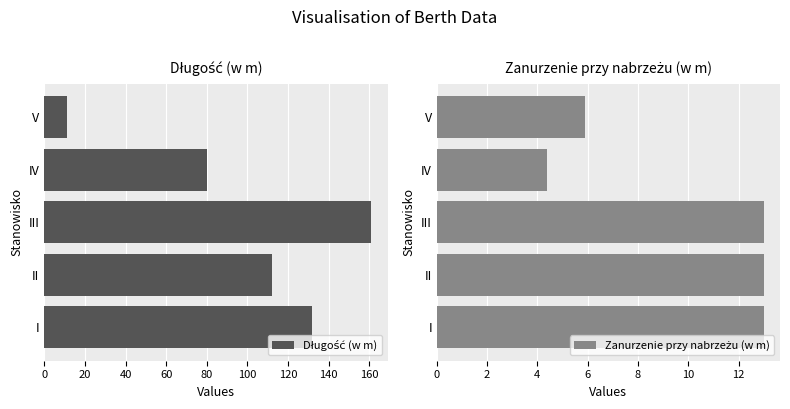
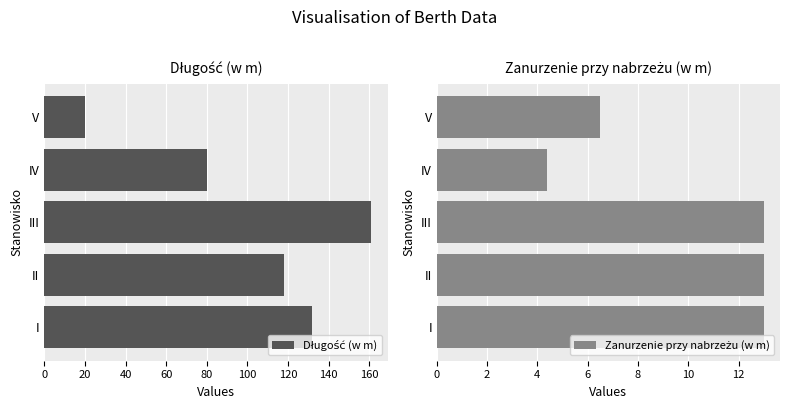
  {
    "Długość (w m)": {
-     "V": 11,
+     "V": 20,
      "IV": 80,
      "III": 161,
-     "II": 112,
+     "II": 118,
      "I": 132
    },
    "Zanurzenie przy nabrzeżu (w m)": {
-     "V": 5.9,
+     "V": 6.5,
      "IV": 4.4,
      "III": 13.0,
      "II": 13.0,
      "I": 13.0
    }
  }
